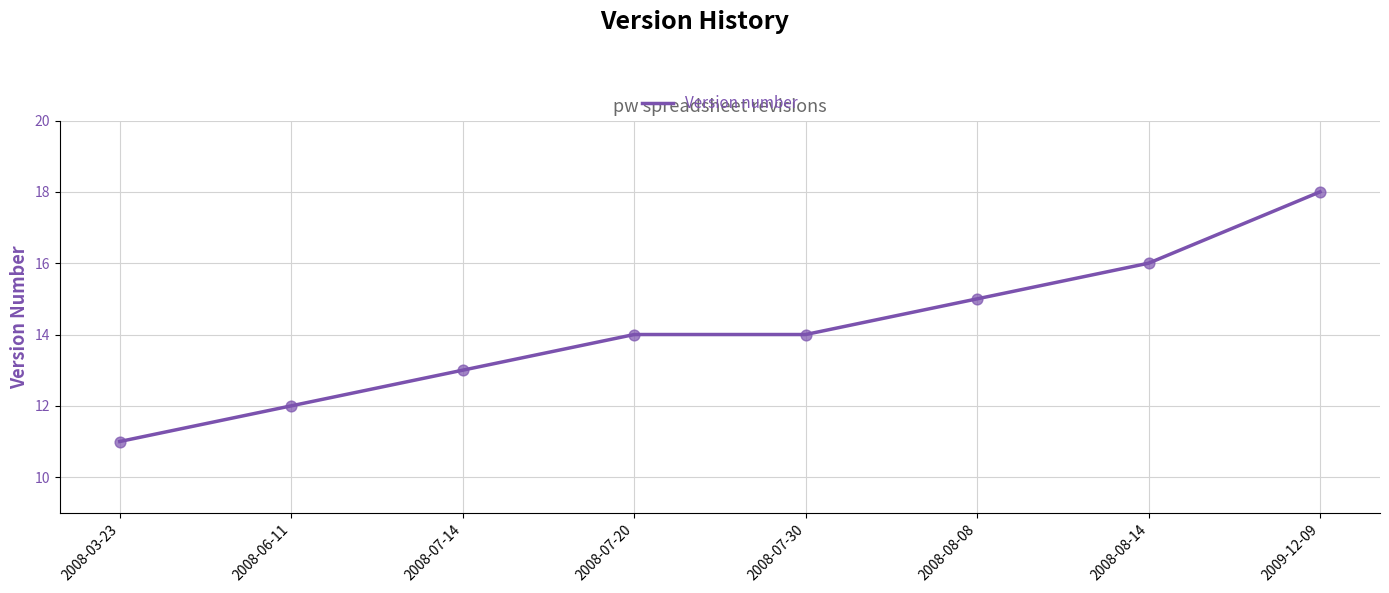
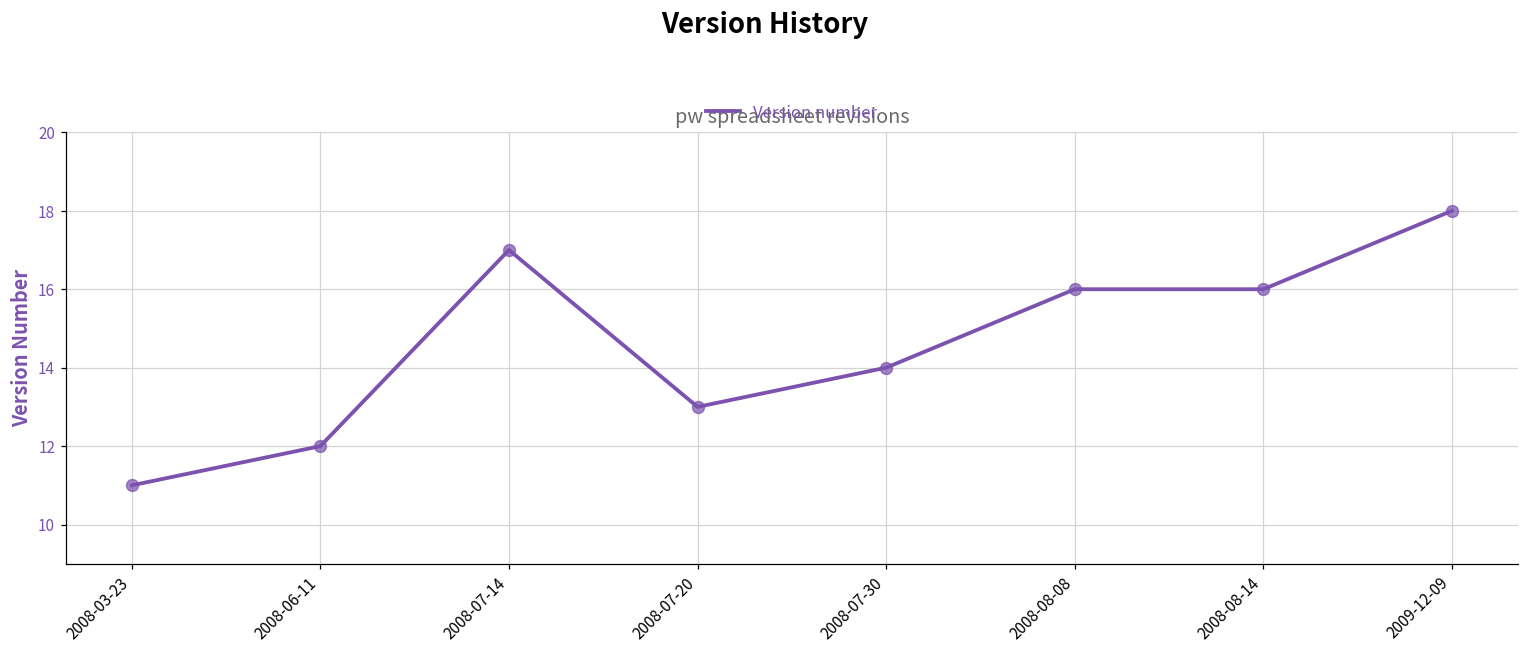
  {
    "2008-03-23": 11,
    "2008-06-11": 12,
-   "2008-07-14": 13,
-   "2008-07-20": 14,
+   "2008-07-14": 17,
+   "2008-07-20": 13,
    "2008-07-30": 14,
-   "2008-08-08": 15,
+   "2008-08-08": 16,
    "2008-08-14": 16,
    "2009-12-09": 18
  }
